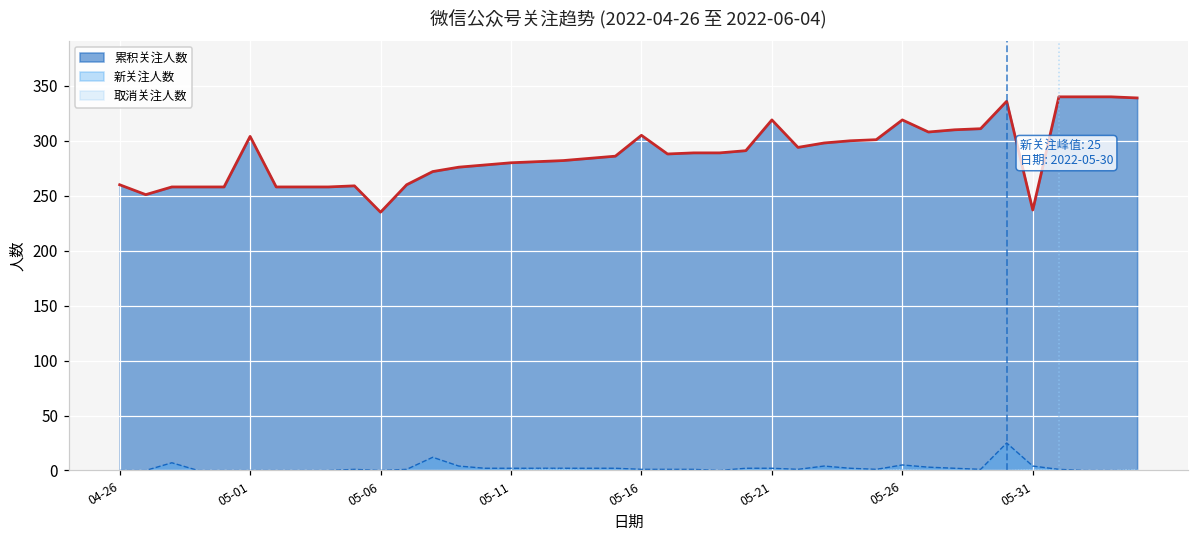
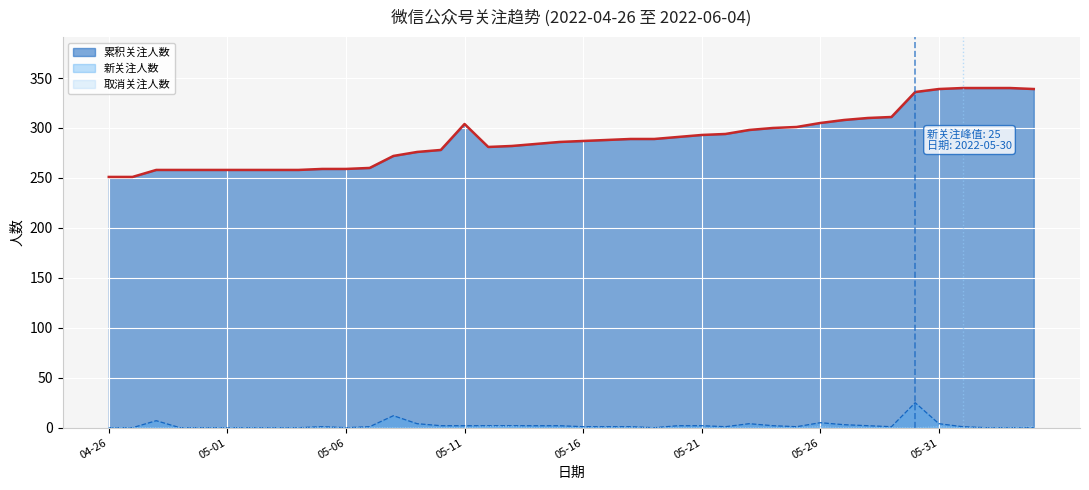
  {
    "累积关注人数": {
-     "04-26": 260,
-     "05-01": 300,
-     "05-06": 240,
-     "05-11": 280,
-     "05-16": 310,
-     "05-21": 320,
-     "05-26": 320,
-     "05-31": 240
+     "04-26": 250,
+     "05-01": 260,
+     "05-06": 260,
+     "05-11": 300,
+     "05-16": 290,
+     "05-21": 290,
+     "05-26": 310,
+     "05-31": 340
    },
    "新关注人数": {
      "05-26": 10,
      "05-31": 0
    },
    "取消关注人数": {
      "05-26": 0,
      "05-31": 0
    }
  }
